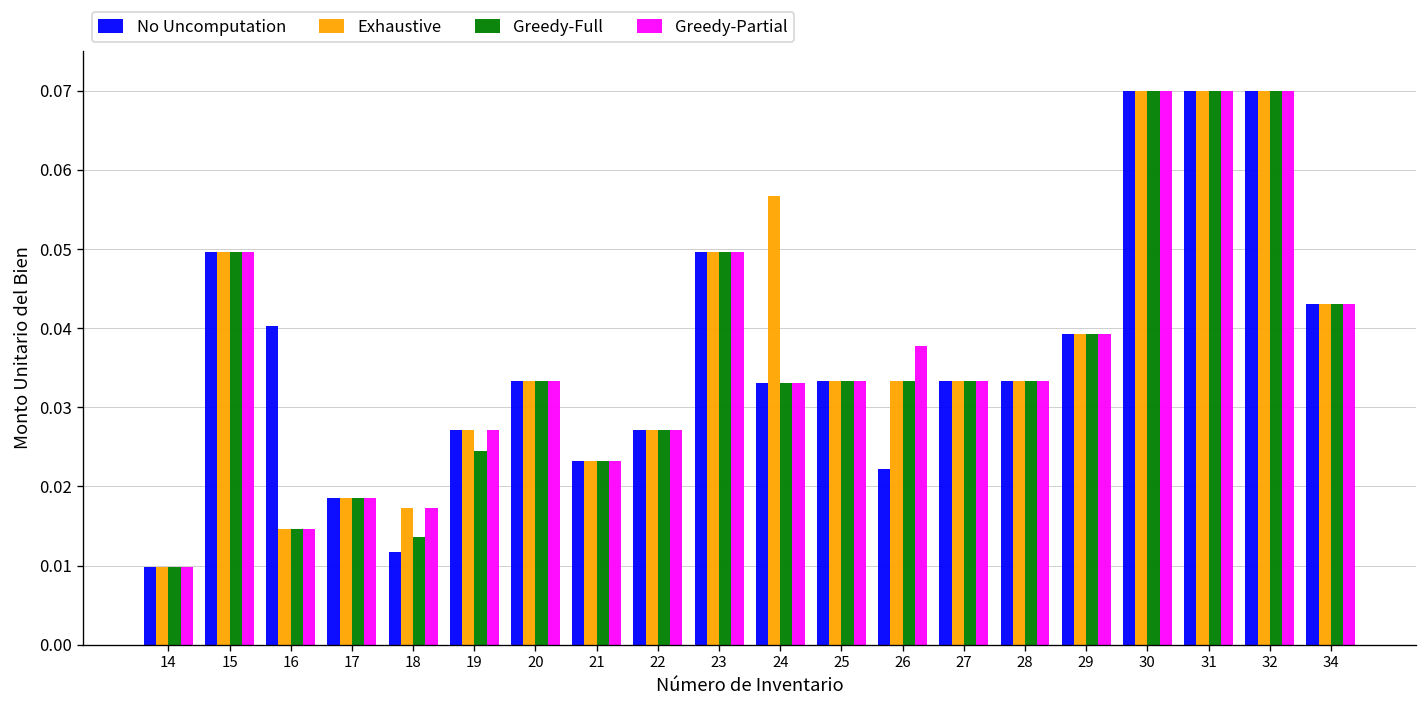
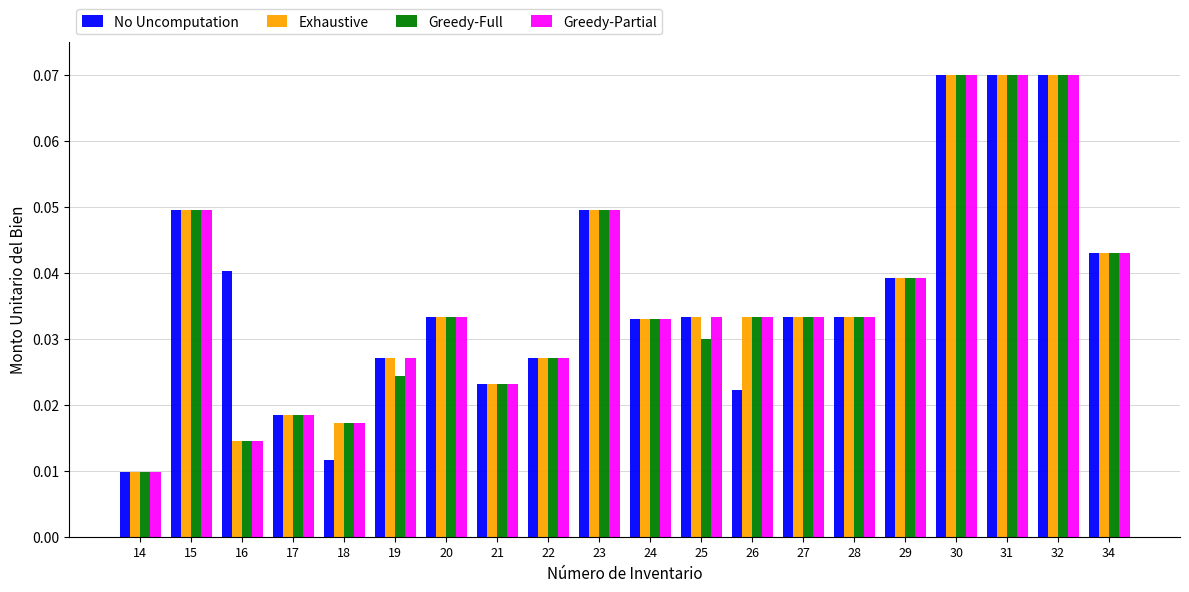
  {
    "No Uncomputation": {
      "14": 0.010,
      "15": 0.050,
      "16": 0.040,
      "17": 0.019,
      "18": 0.012,
      "19": 0.027,
      "20": 0.033,
      "21": 0.023,
      "22": 0.027,
      "23": 0.050,
      "24": 0.033,
      "25": 0.033,
      "26": 0.022,
      "27": 0.033,
      "28": 0.033,
      "29": 0.039,
      "30": 0.070,
      "31": 0.070,
      "32": 0.070,
      "34": 0.043
    },
    "Exhaustive": {
      "14": 0.010,
      "15": 0.050,
      "16": 0.015,
      "17": 0.019,
      "18": 0.017,
      "19": 0.027,
      "20": 0.033,
      "21": 0.023,
      "22": 0.027,
      "23": 0.050,
-     "24": 0.057,
+     "24": 0.033,
      "25": 0.033,
      "26": 0.033,
      "27": 0.033,
      "28": 0.033,
      "29": 0.039,
      "30": 0.070,
      "31": 0.070,
      "32": 0.070,
      "34": 0.043
    },
    "Greedy-Full": {
      "14": 0.010,
      "15": 0.050,
      "16": 0.015,
      "17": 0.019,
-     "18": 0.014,
+     "18": 0.017,
      "19": 0.024,
      "20": 0.033,
      "21": 0.023,
      "22": 0.027,
      "23": 0.050,
      "24": 0.033,
-     "25": 0.033,
+     "25": 0.030,
      "26": 0.033,
      "27": 0.033,
      "28": 0.033,
      "29": 0.039,
      "30": 0.070,
      "31": 0.070,
      "32": 0.070,
      "34": 0.043
    },
    "Greedy-Partial": {
      "14": 0.010,
      "15": 0.050,
      "16": 0.015,
      "17": 0.019,
      "18": 0.017,
      "19": 0.027,
      "20": 0.033,
      "21": 0.023,
      "22": 0.027,
      "23": 0.050,
      "24": 0.033,
      "25": 0.033,
-     "26": 0.038,
+     "26": 0.033,
      "27": 0.033,
      "28": 0.033,
      "29": 0.039,
      "30": 0.070,
      "31": 0.070,
      "32": 0.070,
      "34": 0.043
    }
  }
